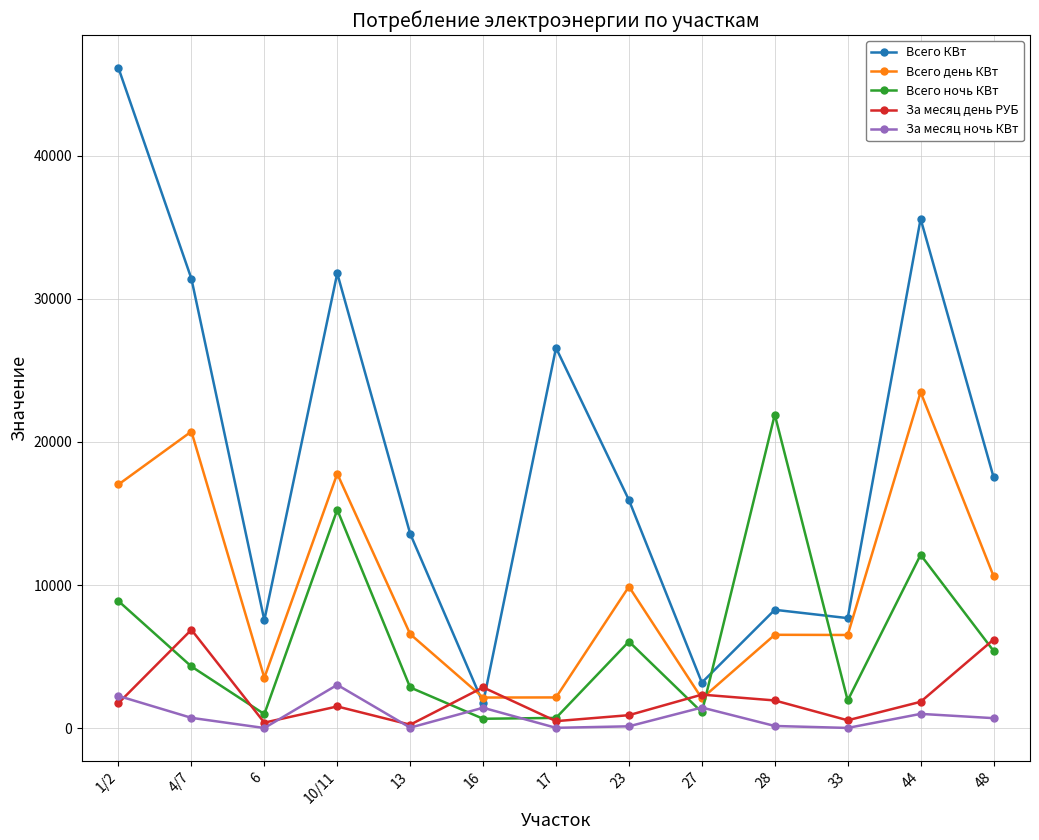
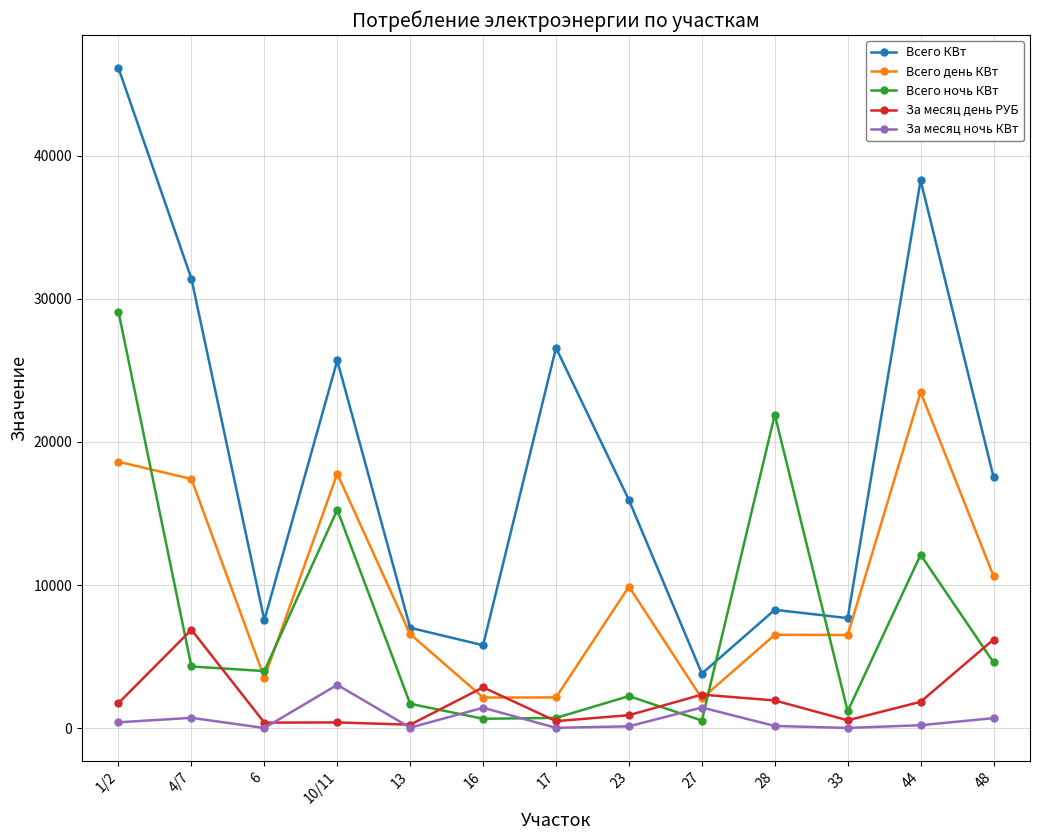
  {
    "Всего КВт": {
      "1/2": 46100,
      "4/7": 31400,
      "6": 7500,
-     "10/11": 31800,
-     "13": 13600,
-     "16": 1700,
+     "10/11": 25700,
+     "13": 7000,
+     "16": 5800,
      "17": 26600,
      "23": 15900,
-     "27": 3200,
+     "27": 3800,
      "28": 8300,
      "33": 7700,
-     "44": 35600,
+     "44": 38300,
      "48": 17500
    },
    "Всего день КВт": {
-     "1/2": 17000,
-     "4/7": 20700,
+     "1/2": 18600,
+     "4/7": 17400,
      "6": 3500,
      "10/11": 17800,
      "13": 6600,
      "16": 2100,
      "17": 2100,
      "23": 9900,
      "27": 2100,
      "28": 6500,
      "33": 6500,
      "44": 23500,
      "48": 10600
    },
    "Всего ночь КВт": {
-     "1/2": 8900,
+     "1/2": 29100,
      "4/7": 4300,
-     "6": 1000,
+     "6": 4000,
      "10/11": 15300,
-     "13": 2800,
+     "13": 1700,
      "16": 700,
      "17": 700,
-     "23": 6000,
-     "27": 1100,
+     "23": 2200,
+     "27": 500,
      "28": 21900,
-     "33": 1900,
+     "33": 1200,
      "44": 12100,
-     "48": 5400
+     "48": 4600
    },
    "За месяц день РУБ": {
      "1/2": 1700,
      "4/7": 6900,
      "6": 400,
-     "10/11": 1500,
+     "10/11": 400,
      "13": 200,
      "16": 2800,
      "17": 500,
      "23": 900,
      "27": 2300,
      "28": 1900,
      "33": 500,
      "44": 1800,
      "48": 6200
    },
    "За месяц ночь КВт": {
-     "1/2": 2200,
+     "1/2": 400,
      "4/7": 700,
      "6": 0,
      "10/11": 3000,
      "13": 0,
      "16": 1400,
      "17": 0,
      "23": 100,
      "27": 1400,
      "28": 200,
      "33": 0,
-     "44": 1000,
+     "44": 200,
      "48": 700
    }
  }
